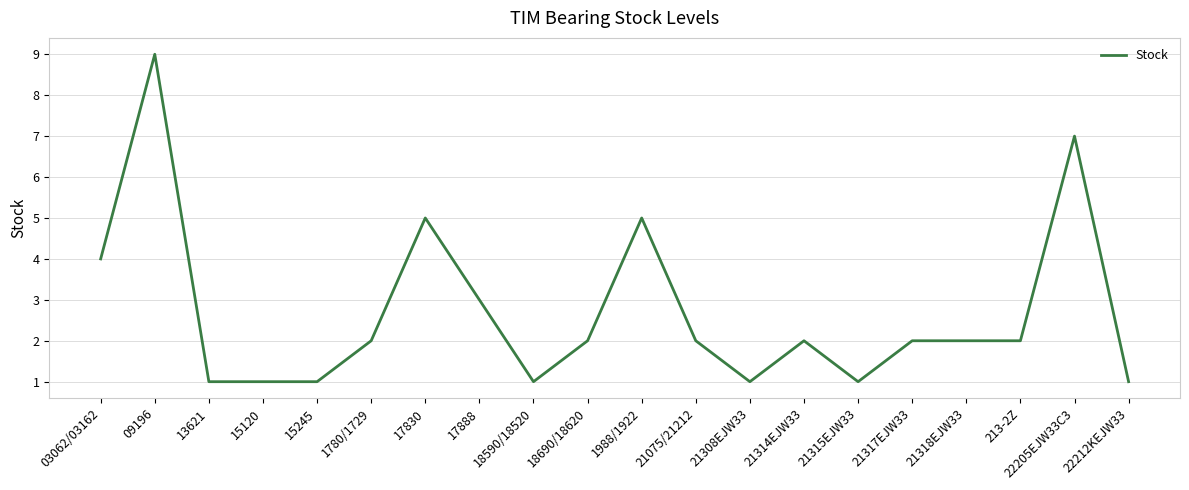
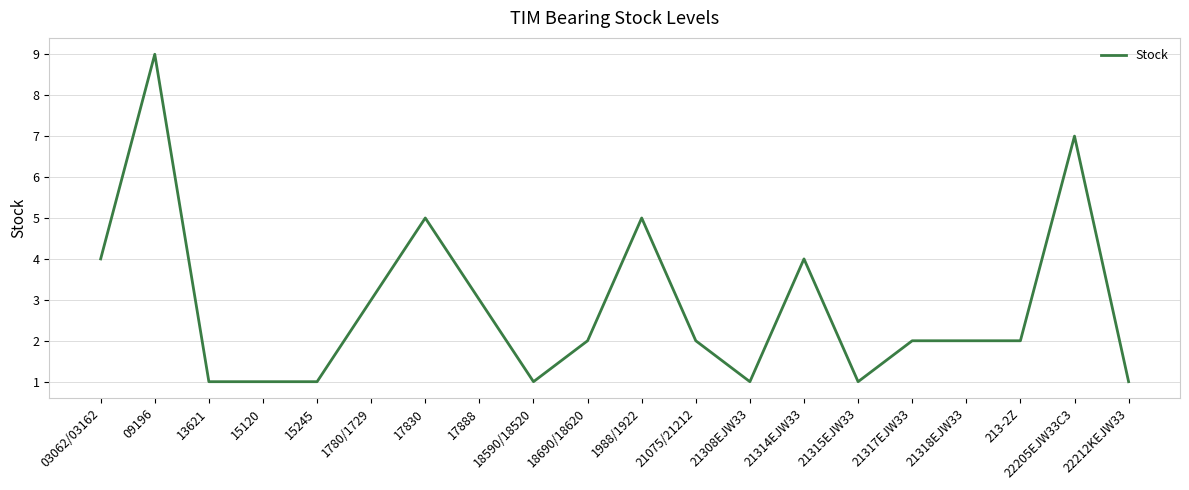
  {
    "03062/03162": 4,
    "09196": 9,
    "13621": 1,
    "15120": 1,
    "15245": 1,
-   "1780/1729": 2,
+   "1780/1729": 3,
    "17830": 5,
    "17888": 3,
    "18590/18520": 1,
    "18690/18620": 2,
    "1988/1922": 5,
    "21075/21212": 2,
    "21308EJW33": 1,
-   "21314EJW33": 2,
+   "21314EJW33": 4,
    "21315EJW33": 1,
    "21317EJW33": 2,
    "21318EJW33": 2,
    "213-2Z": 2,
    "22205EJW33C3": 7,
    "22212KEJW33": 1
  }
